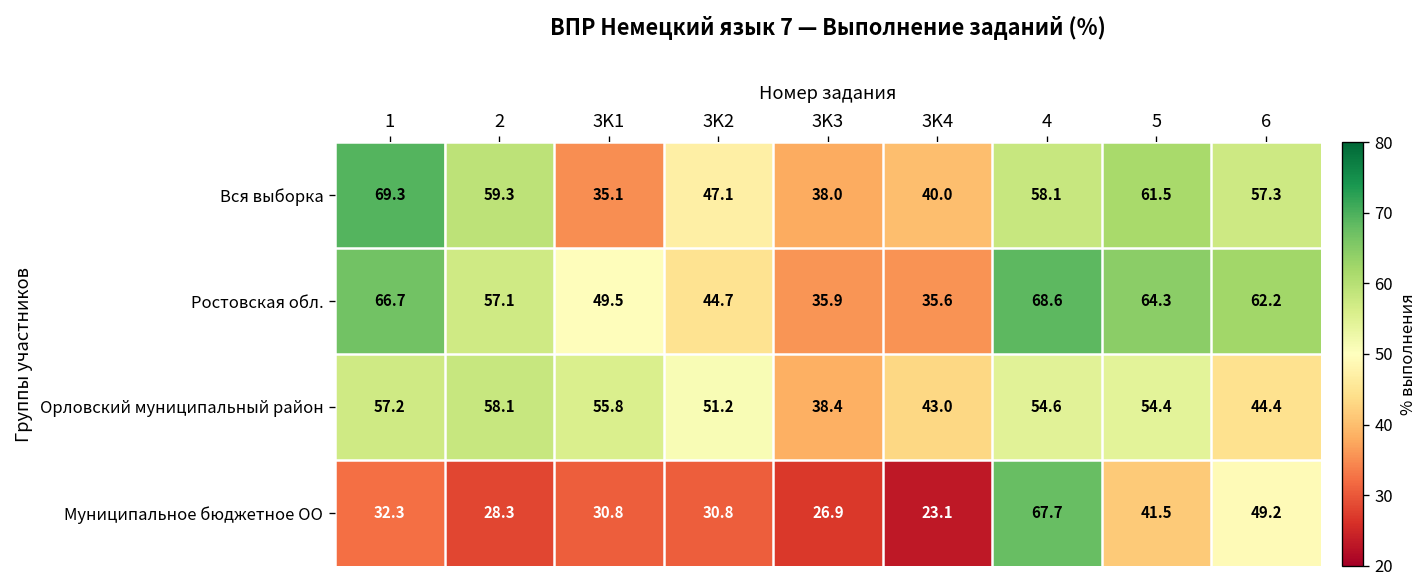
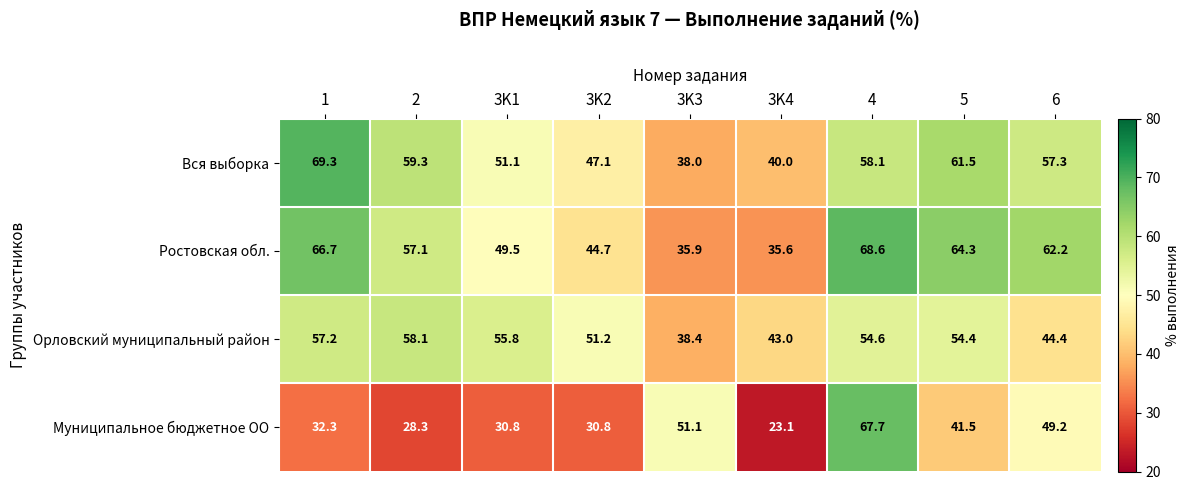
  {
    "Вся выборка": {
      "1": 69.3,
      "2": 59.3,
-     "3K1": 35.1,
+     "3K1": 51.1,
      "3K2": 47.1,
      "3K3": 38.0,
      "3K4": 40.0,
      "4": 58.1,
      "5": 61.5,
      "6": 57.3
    },
    "Ростовская обл.": {
      "1": 66.7,
      "2": 57.1,
      "3K1": 49.5,
      "3K2": 44.7,
      "3K3": 35.9,
      "3K4": 35.6,
      "4": 68.6,
      "5": 64.3,
      "6": 62.2
    },
    "Орловский муниципальный район": {
      "1": 57.2,
      "2": 58.1,
      "3K1": 55.8,
      "3K2": 51.2,
      "3K3": 38.4,
      "3K4": 43.0,
      "4": 54.6,
      "5": 54.4,
      "6": 44.4
    },
    "Муниципальное бюджетное ОО": {
      "1": 32.3,
      "2": 28.3,
      "3K1": 30.8,
      "3K2": 30.8,
-     "3K3": 26.9,
+     "3K3": 51.1,
      "3K4": 23.1,
      "4": 67.7,
      "5": 41.5,
      "6": 49.2
    }
  }
